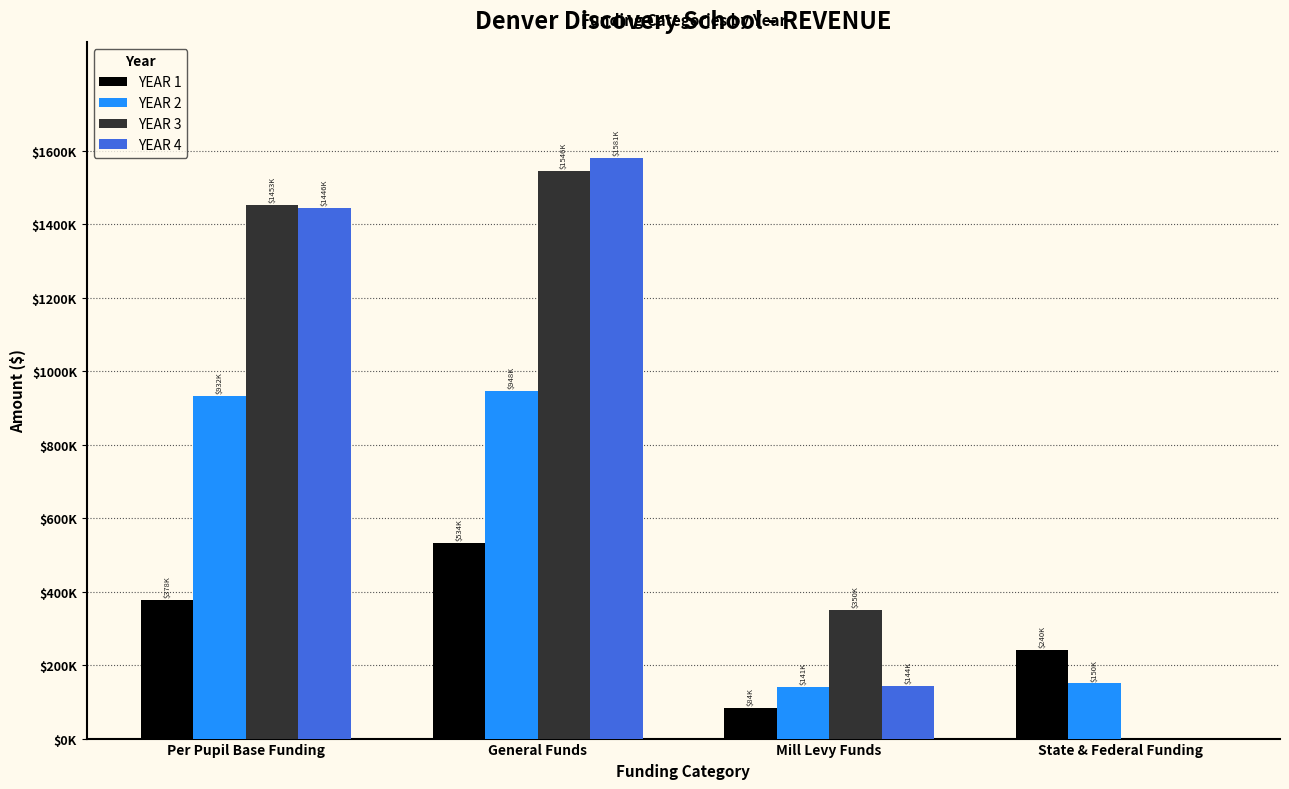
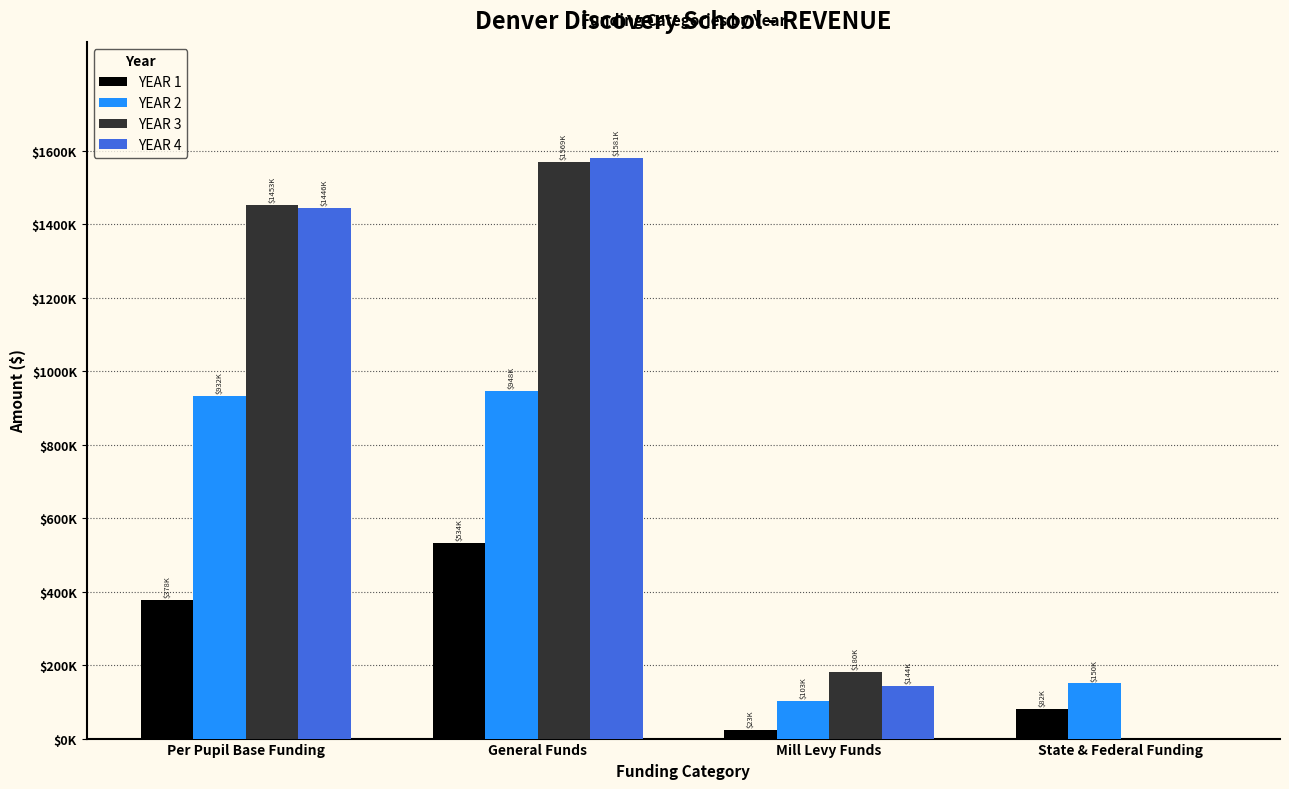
  {
    "YEAR 1": {
      "Per Pupil Base Funding": "$378K",
      "General Funds": "$534K",
-     "Mill Levy Funds": "$84K",
-     "State & Federal Funding": "$240K"
+     "Mill Levy Funds": "$23K",
+     "State & Federal Funding": "$82K"
    },
    "YEAR 2": {
      "Per Pupil Base Funding": "$932K",
      "General Funds": "$948K",
-     "Mill Levy Funds": "$141K",
+     "Mill Levy Funds": "$103K",
      "State & Federal Funding": "$150K"
    },
    "YEAR 3": {
      "Per Pupil Base Funding": "$1453K",
-     "General Funds": "$1546K",
-     "Mill Levy Funds": "$350K"
+     "General Funds": "$1569K",
+     "Mill Levy Funds": "$180K"
    },
    "YEAR 4": {
      "Per Pupil Base Funding": "$1446K",
      "General Funds": "$1581K",
      "Mill Levy Funds": "$144K"
    }
  }
